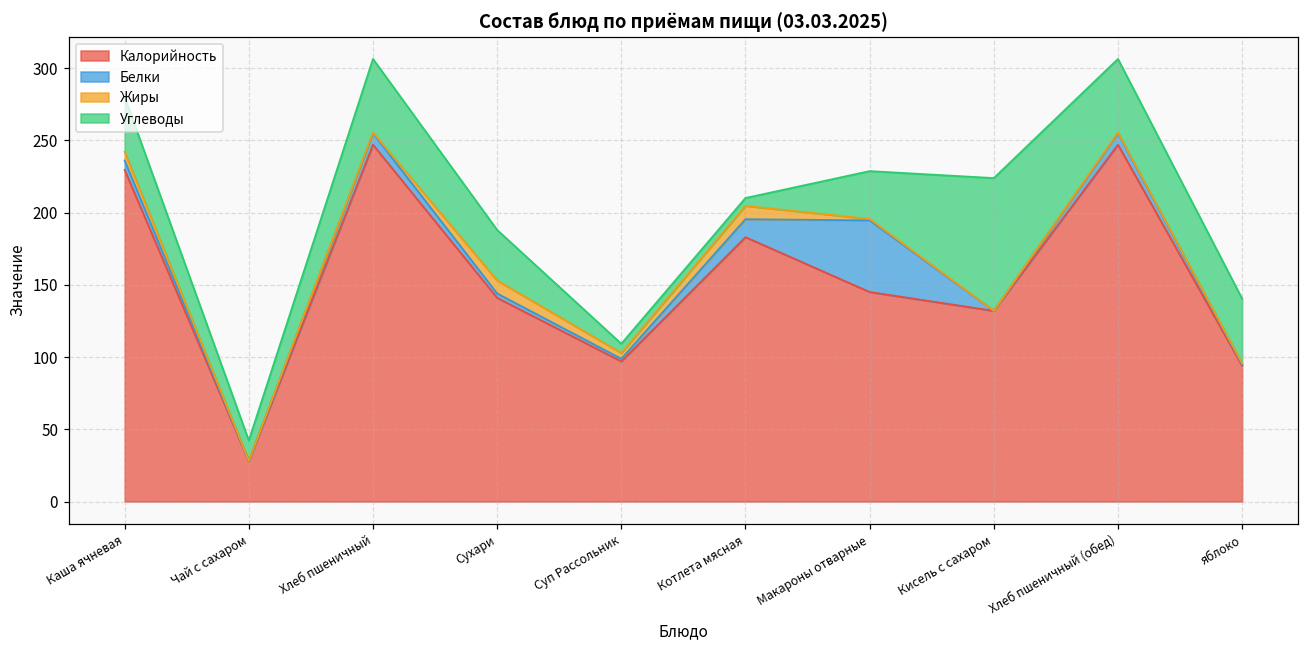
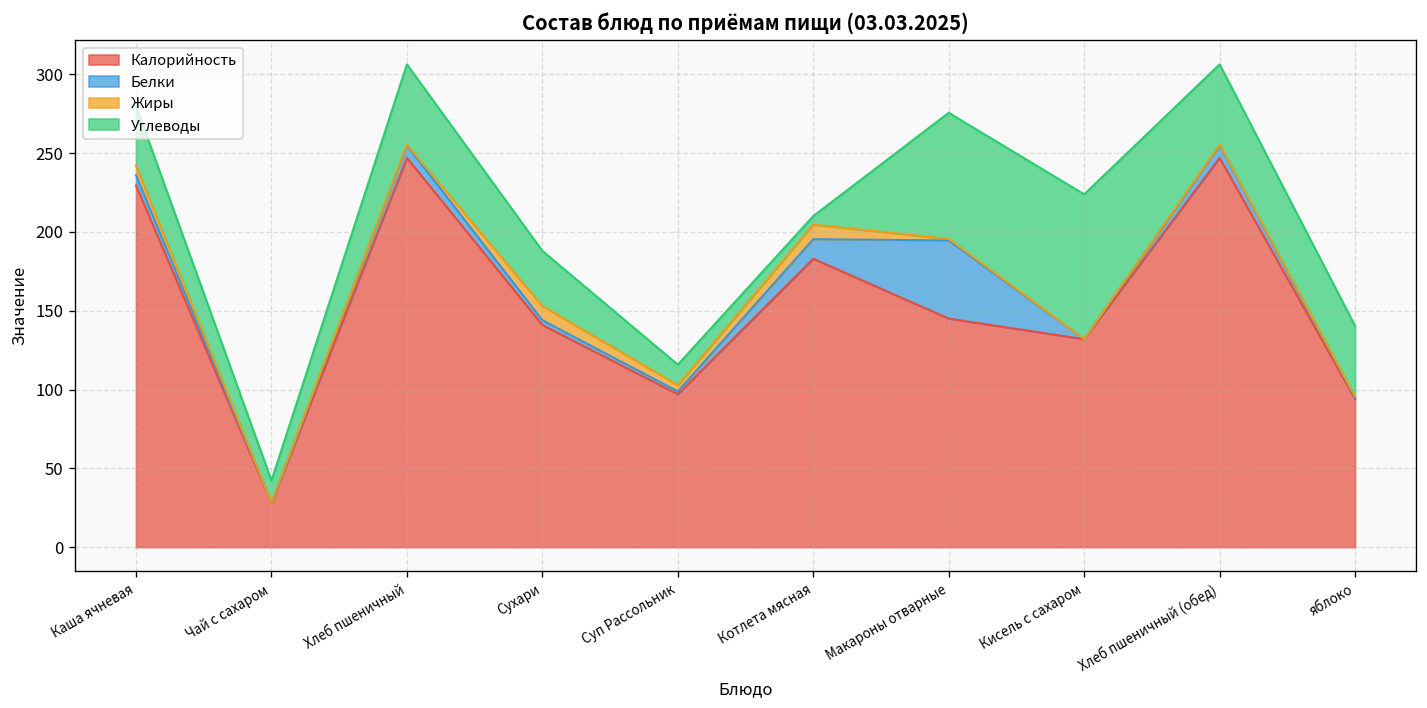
  {
    "Калорийность": {
      "Каша ячневая": 230,
      "Хлеб пшеничный": 247,
      "Сухари": 141,
      "Котлета мясная": 183,
      "Макароны отварные": 145,
      "Хлеб пшеничный (обед)": 247
    },
    "Белки": {
      "Каша ячневая": 7,
      "Сухари": 3,
      "Котлета мясная": 12
    },
    "Жиры": {
      "Каша ячневая": 6,
      "Сухари": 9,
      "Суп Рассольник": 4,
      "Котлета мясная": 9
    },
    "Углеводы": {
      "Чай с сахаром": 14,
      "Хлеб пшеничный": 51,
      "Сухари": 35,
-     "Суп Рассольник": 6,
+     "Суп Рассольник": 13,
      "Котлета мясная": 5,
-     "Макароны отварные": 33,
+     "Макароны отварные": 80,
      "Кисель с сахаром": 92,
      "Хлеб пшеничный (обед)": 51,
      "яблоко": 45
    }
  }
